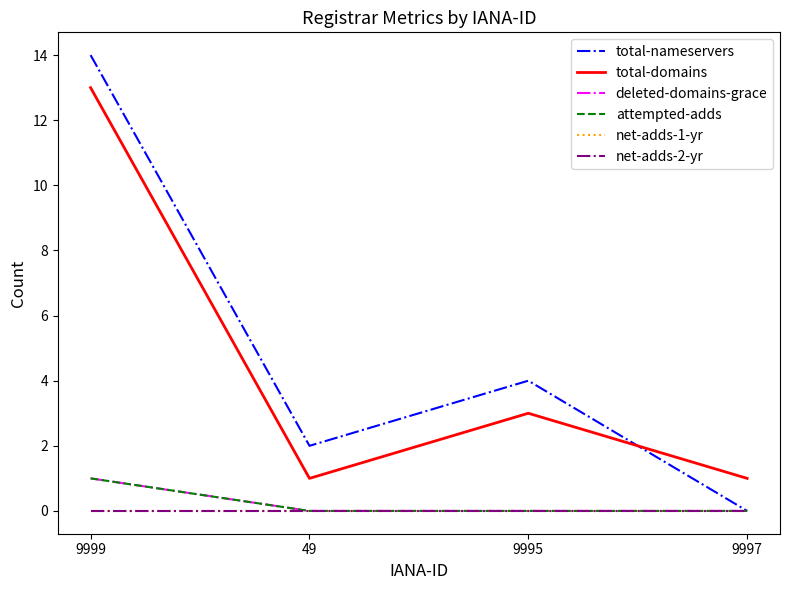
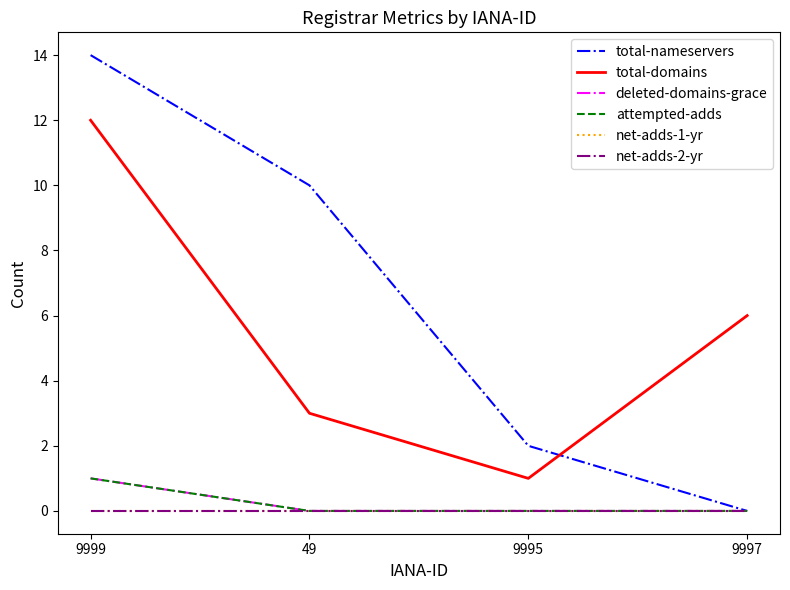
  {
    "total-nameservers": {
      "9999": 14,
-     "49": 2,
-     "9995": 4
+     "49": 10,
+     "9995": 2
    },
    "total-domains": {
-     "9999": 13,
-     "49": 1,
-     "9995": 3,
-     "9997": 1
+     "9999": 12,
+     "49": 3,
+     "9995": 1,
+     "9997": 6
    },
    "attempted-adds": {
      "9999": 1
    },
    "net-adds-2-yr": {
      "9999": 0
    }
  }
